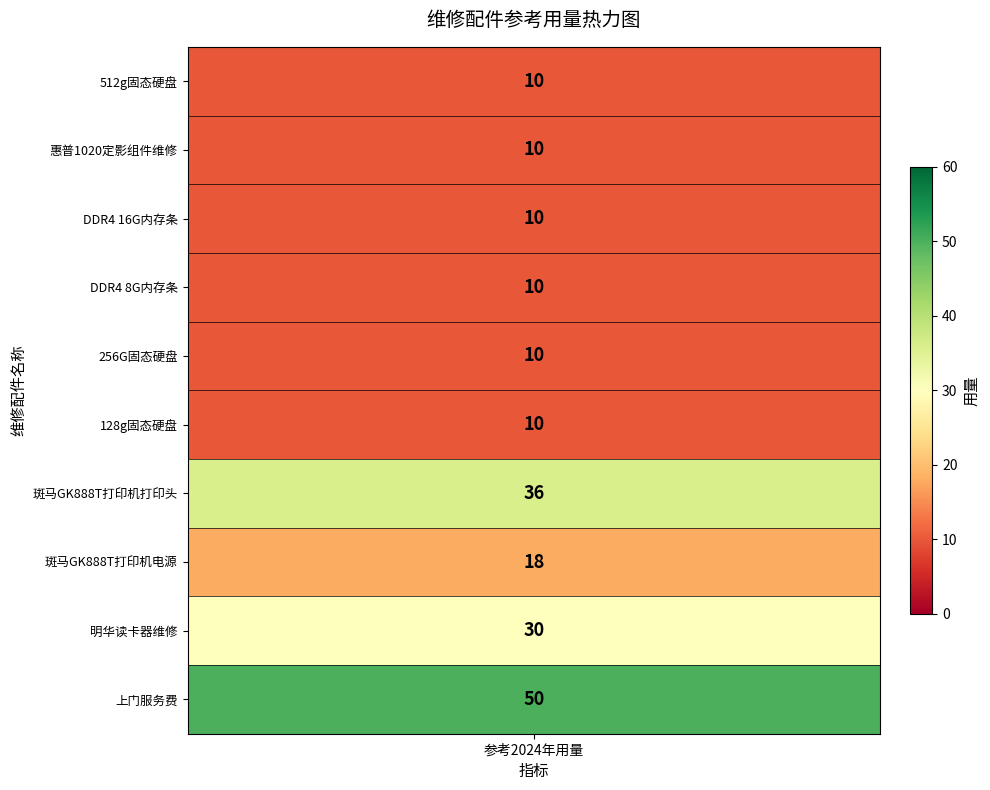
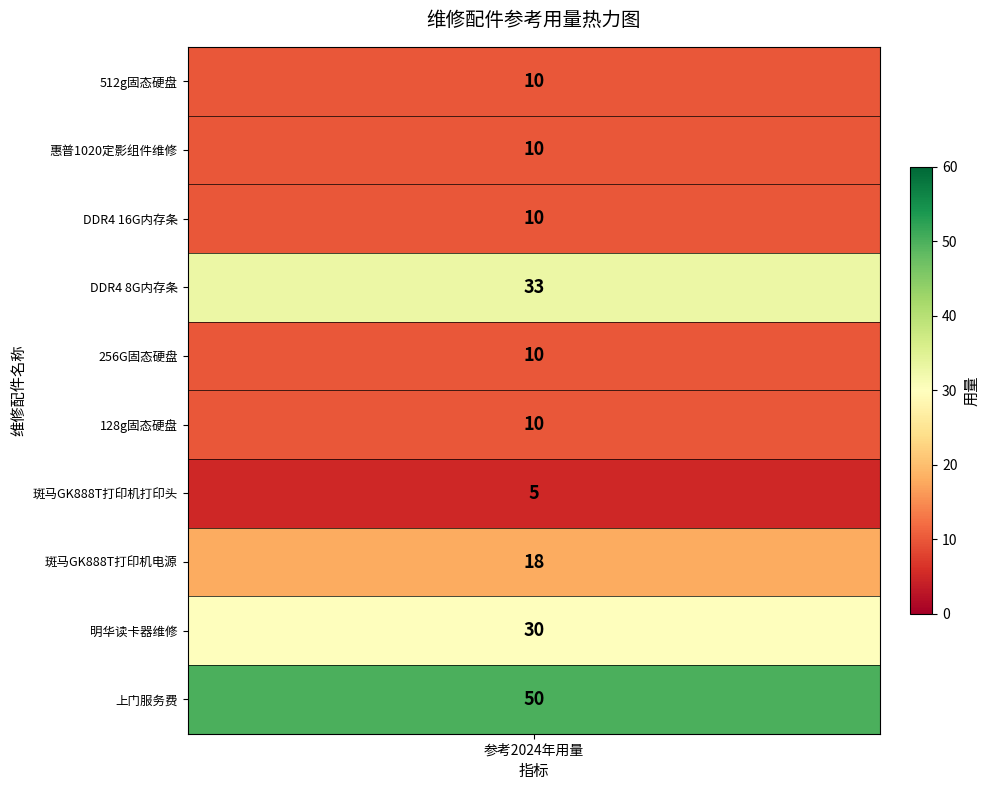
  {
    "512g固态硬盘": {
      "参考2024年用量": 10
    },
    "惠普1020定影组件维修": {
      "参考2024年用量": 10
    },
    "DDR4 16G内存条": {
      "参考2024年用量": 10
    },
    "DDR4 8G内存条": {
-     "参考2024年用量": 10
+     "参考2024年用量": 33
    },
    "256G固态硬盘": {
      "参考2024年用量": 10
    },
    "128g固态硬盘": {
      "参考2024年用量": 10
    },
    "斑马GK888T打印机打印头": {
-     "参考2024年用量": 36
+     "参考2024年用量": 5
    },
    "斑马GK888T打印机电源": {
      "参考2024年用量": 18
    },
    "明华读卡器维修": {
      "参考2024年用量": 30
    },
    "上门服务费": {
      "参考2024年用量": 50
    }
  }
